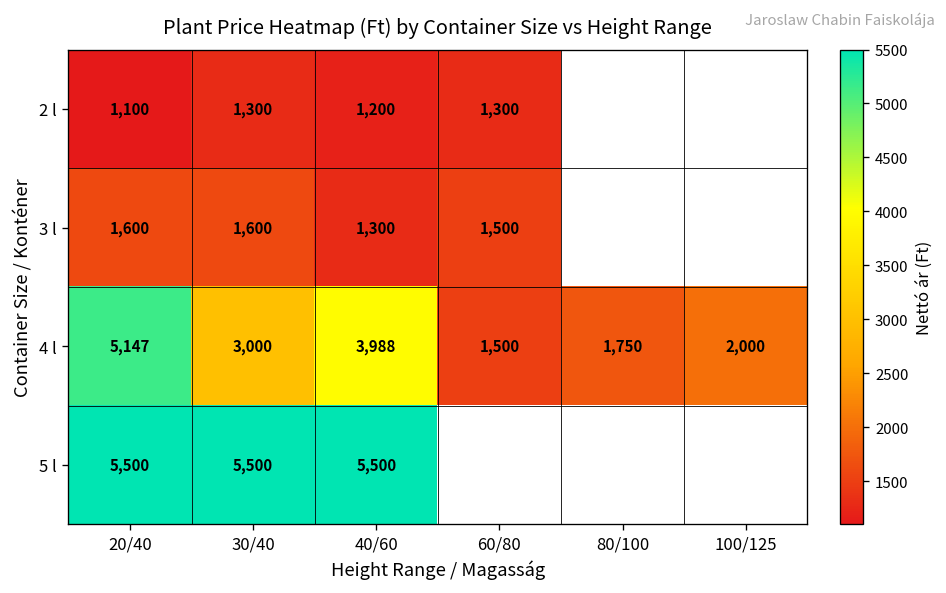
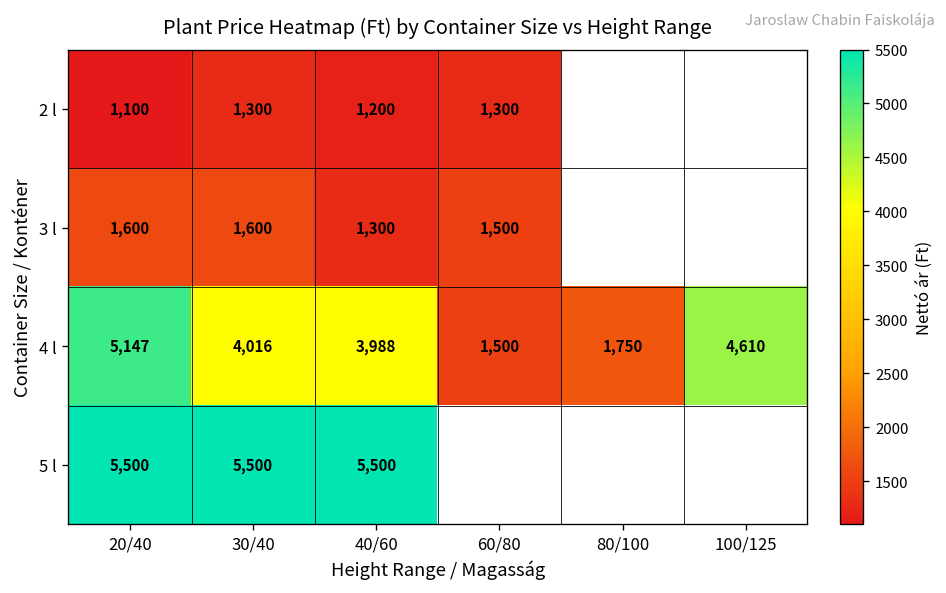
  {
    "2 l": {
      "20/40": "1,100",
      "30/40": "1,300",
      "40/60": "1,200",
      "60/80": "1,300"
    },
    "3 l": {
      "20/40": "1,600",
      "30/40": "1,600",
      "40/60": "1,300",
      "60/80": "1,500"
    },
    "4 l": {
      "20/40": "5,147",
-     "30/40": "3,000",
+     "30/40": "4,016",
      "40/60": "3,988",
      "60/80": "1,500",
      "80/100": "1,750",
-     "100/125": "2,000"
+     "100/125": "4,610"
    },
    "5 l": {
      "20/40": "5,500",
      "30/40": "5,500",
      "40/60": "5,500"
    }
  }
